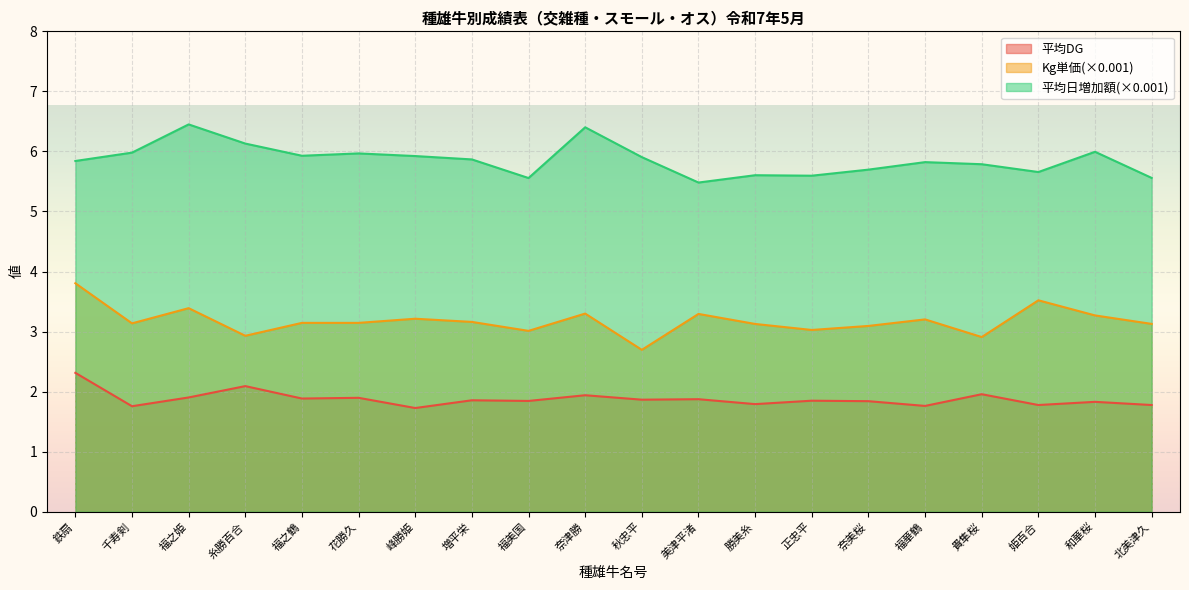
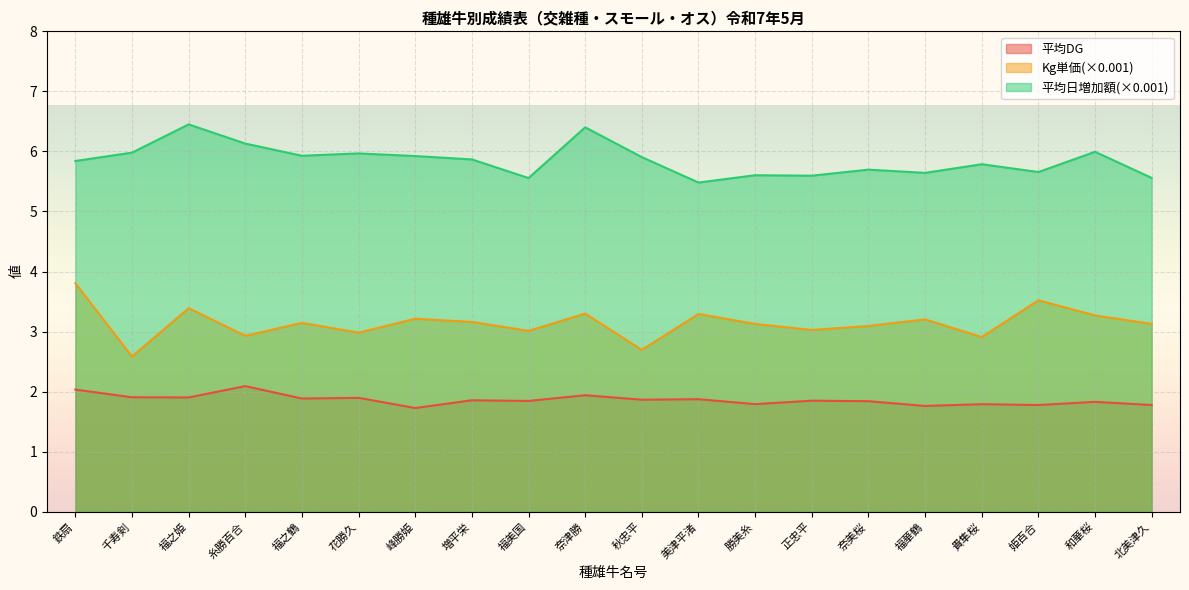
  {
    "平均DG": {
-     "鉄扇": 2.3,
-     "千寿剣": 1.8,
+     "鉄扇": 2.0,
+     "千寿剣": 1.9,
      "福之姫": 1.9,
      "糸勝百合": 2.1,
      "福之鶴": 1.9,
      "花勝久": 1.9,
      "峰勝姫": 1.7,
      "増平栄": 1.9,
      "福美国": 1.8,
      "奈津勝": 1.9,
      "秋忠平": 1.9,
      "美津平渚": 1.9,
      "勝美糸": 1.8,
      "正忠平": 1.8,
      "奈美桜": 1.8,
      "福華鶴": 1.8,
-     "貴隼桜": 2.0,
+     "貴隼桜": 1.8,
      "姫百合": 1.8,
      "和華桜": 1.8,
      "北美津久": 1.8
    },
    "Kg単価(×0.001)": {
      "鉄扇": 3.8,
-     "千寿剣": 3.1,
+     "千寿剣": 2.6,
      "福之姫": 3.4,
      "糸勝百合": 2.9,
      "福之鶴": 3.1,
-     "花勝久": 3.1,
+     "花勝久": 3.0,
      "峰勝姫": 3.2,
      "増平栄": 3.2,
      "福美国": 3.0,
      "奈津勝": 3.3,
      "秋忠平": 2.7,
      "美津平渚": 3.3,
      "勝美糸": 3.1,
      "正忠平": 3.0,
      "奈美桜": 3.1,
      "福華鶴": 3.2,
      "貴隼桜": 2.9,
      "姫百合": 3.5,
      "和華桜": 3.3,
      "北美津久": 3.1
    },
    "平均日増加額(×0.001)": {
      "鉄扇": 5.8,
      "千寿剣": 6.0,
      "福之姫": 6.5,
      "糸勝百合": 6.1,
      "福之鶴": 5.9,
      "花勝久": 6.0,
      "峰勝姫": 5.9,
      "増平栄": 5.9,
      "福美国": 5.6,
      "奈津勝": 6.4,
      "秋忠平": 5.9,
      "美津平渚": 5.5,
      "勝美糸": 5.6,
      "正忠平": 5.6,
      "奈美桜": 5.7,
-     "福華鶴": 5.8,
+     "福華鶴": 5.6,
      "貴隼桜": 5.8,
      "姫百合": 5.7,
      "和華桜": 6.0,
      "北美津久": 5.6
    }
  }
